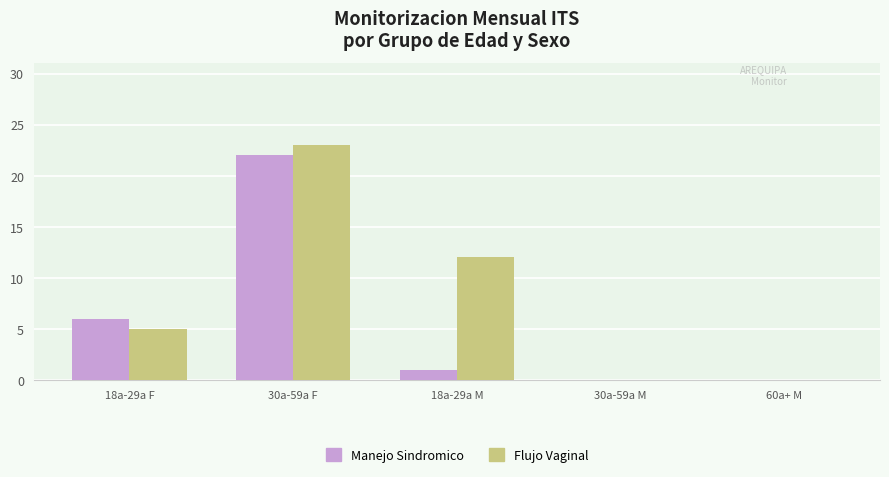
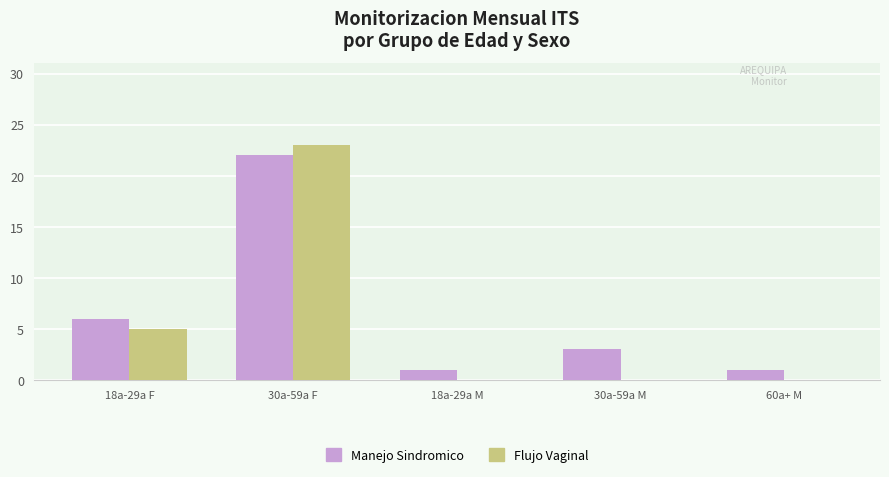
  {
    "Manejo Sindromico": {
      "18a-29a F": 6,
      "30a-59a F": 22,
      "18a-29a M": 1,
-     "30a-59a M": 0,
-     "60a+ M": 0
+     "30a-59a M": 3,
+     "60a+ M": 1
    },
    "Flujo Vaginal": {
      "18a-29a F": 5,
      "30a-59a F": 23,
-     "18a-29a M": 12,
+     "18a-29a M": 0,
      "30a-59a M": 0,
      "60a+ M": 0
    }
  }
